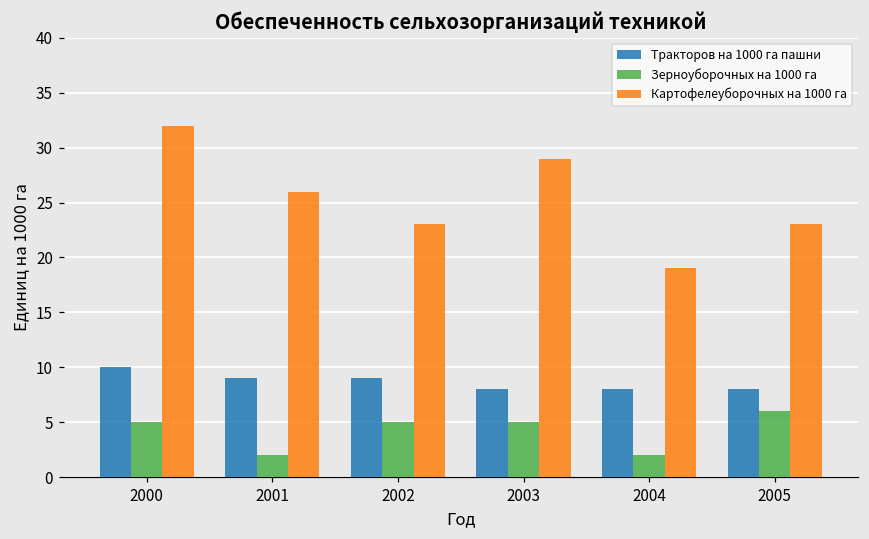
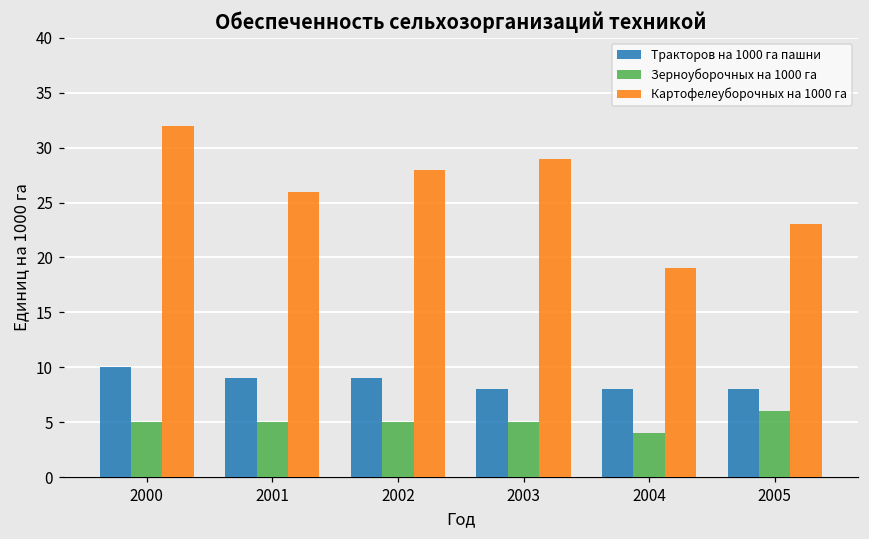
  {
    "Тракторов на 1000 га пашни": {
      "2000": 10,
      "2001": 9,
      "2002": 9,
      "2003": 8,
      "2004": 8,
      "2005": 8
    },
    "Зерноуборочных на 1000 га": {
      "2000": 5,
-     "2001": 2,
+     "2001": 5,
      "2002": 5,
      "2003": 5,
-     "2004": 2,
+     "2004": 4,
      "2005": 6
    },
    "Картофелеуборочных на 1000 га": {
      "2000": 32,
      "2001": 26,
-     "2002": 23,
+     "2002": 28,
      "2003": 29,
      "2004": 19,
      "2005": 23
    }
  }
